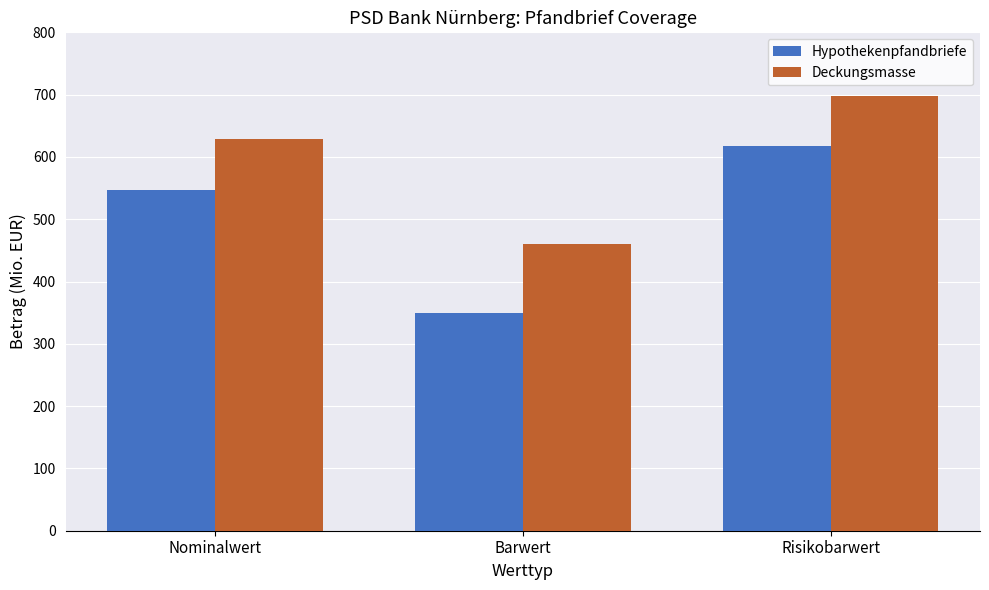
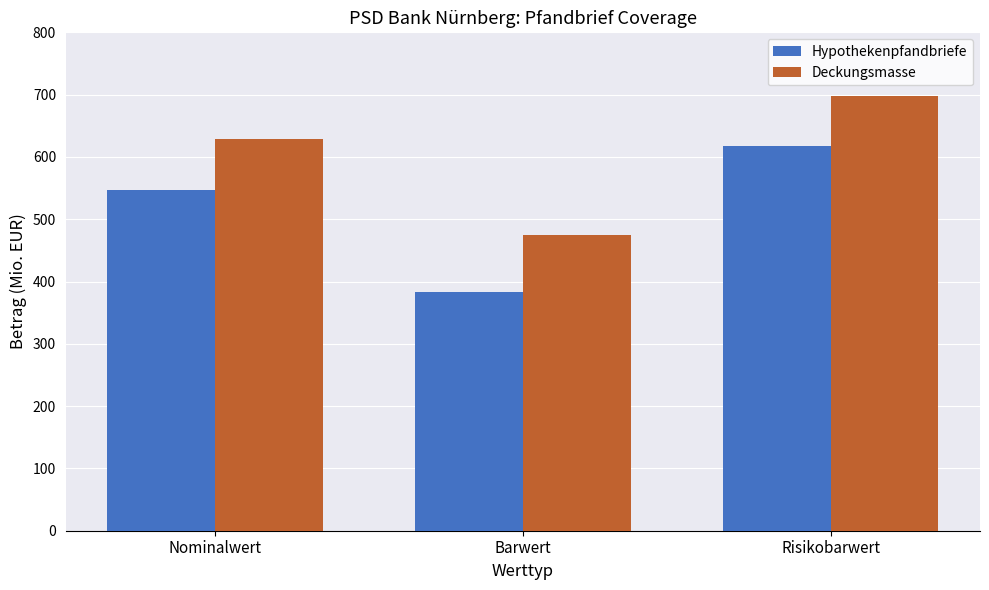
  {
    "Hypothekenpfandbriefe": {
      "Nominalwert": 550,
-     "Barwert": 350,
+     "Barwert": 380,
      "Risikobarwert": 620
    },
    "Deckungsmasse": {
      "Nominalwert": 630,
-     "Barwert": 460,
+     "Barwert": 470,
      "Risikobarwert": 700
    }
  }
